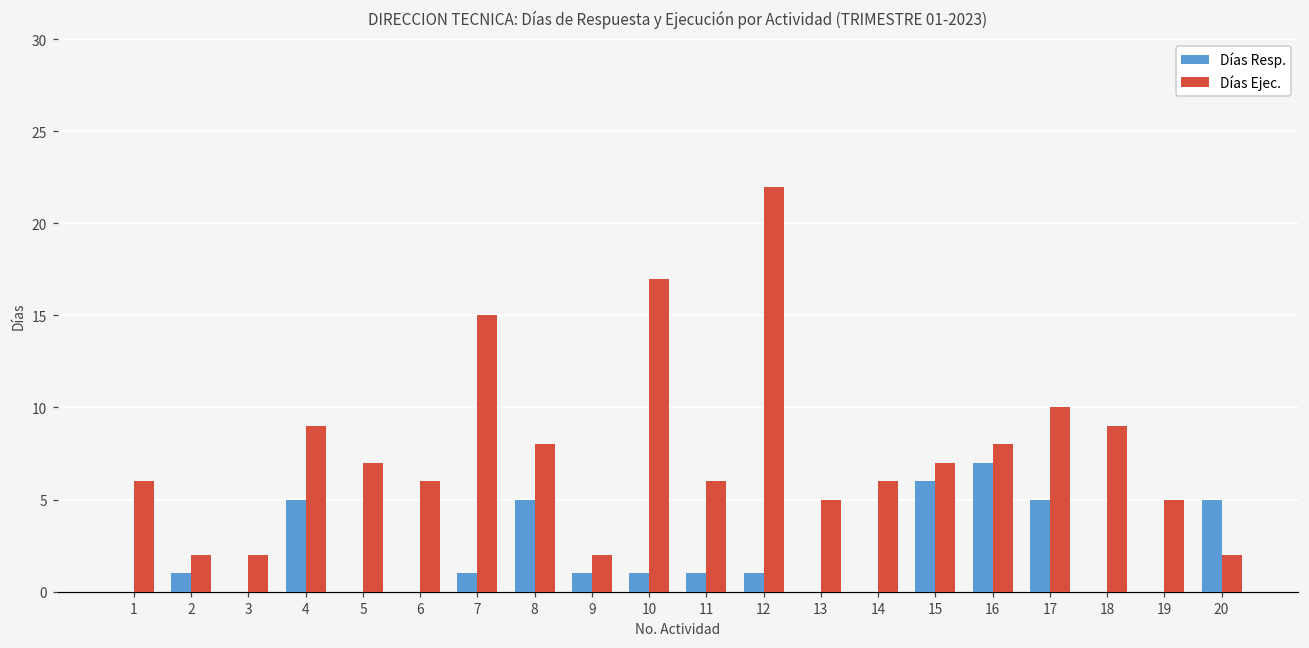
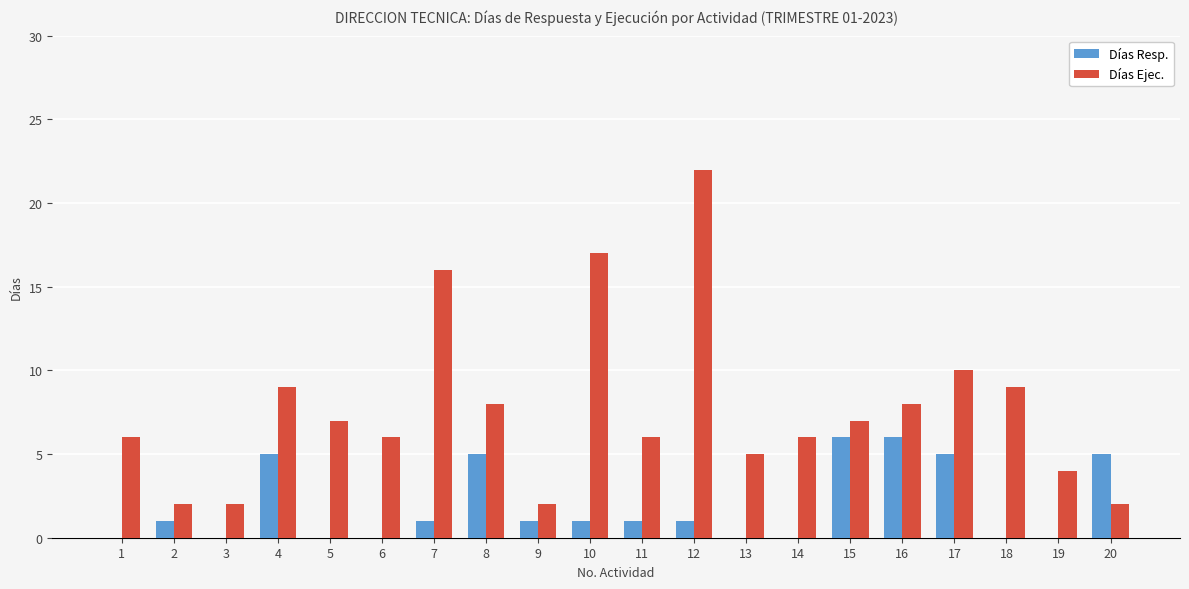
  {
    "Días Resp.": {
      "1": 0,
      "2": 1,
      "3": 0,
      "4": 5,
      "5": 0,
      "6": 0,
      "7": 1,
      "8": 5,
      "9": 1,
      "10": 1,
      "11": 1,
      "12": 1,
      "13": 0,
      "14": 0,
      "15": 6,
-     "16": 7,
+     "16": 6,
      "17": 5,
      "18": 0,
      "19": 0,
      "20": 5
    },
    "Días Ejec.": {
      "1": 6,
      "2": 2,
      "3": 2,
      "4": 9,
      "5": 7,
      "6": 6,
-     "7": 15,
+     "7": 16,
      "8": 8,
      "9": 2,
      "10": 17,
      "11": 6,
      "12": 22,
      "13": 5,
      "14": 6,
      "15": 7,
      "16": 8,
      "17": 10,
      "18": 9,
-     "19": 5,
+     "19": 4,
      "20": 2
    }
  }
